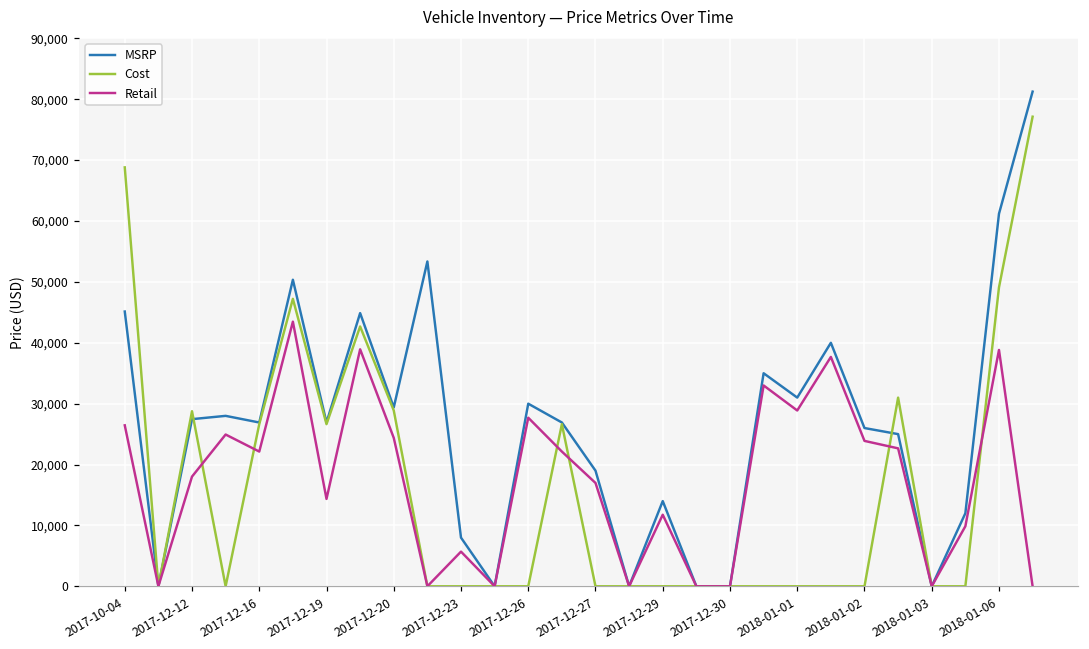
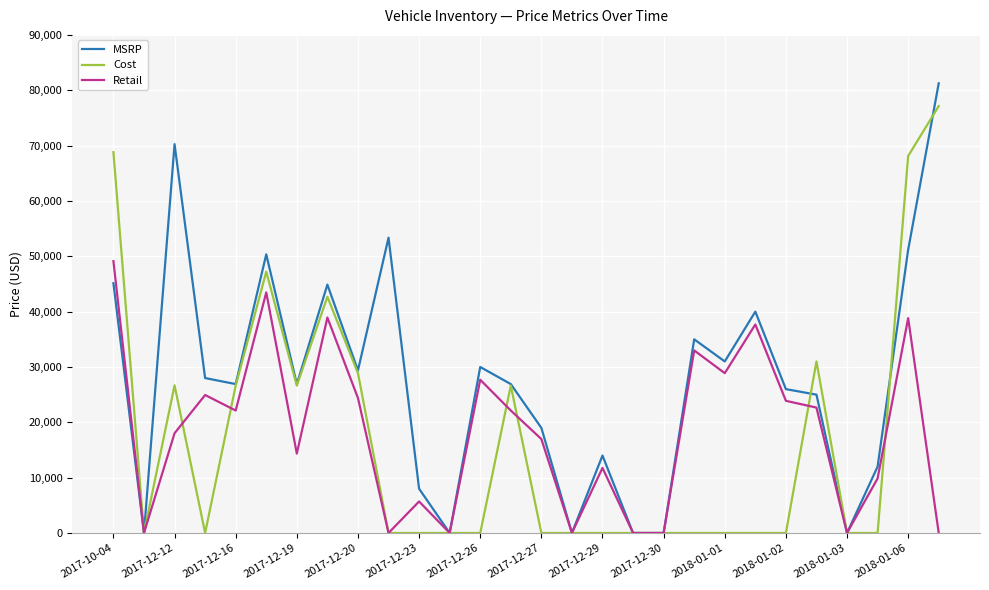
  {
    "MSRP": {
      "2017-10-04": "45,000",
-     "2017-12-12": "27,000",
-     "2018-01-06": "61,000"
+     "2017-12-12": "70,000",
+     "2018-01-06": "51,000"
    },
    "Cost": {
      "2017-10-04": "69,000",
-     "2017-12-12": "29,000",
-     "2018-01-06": "49,000"
+     "2017-12-12": "27,000",
+     "2018-01-06": "68,000"
    },
    "Retail": {
-     "2017-10-04": "26,000",
+     "2017-10-04": "49,000",
      "2017-12-12": "18,000",
      "2017-12-19": "14,000",
      "2018-01-06": "39,000"
    }
  }
